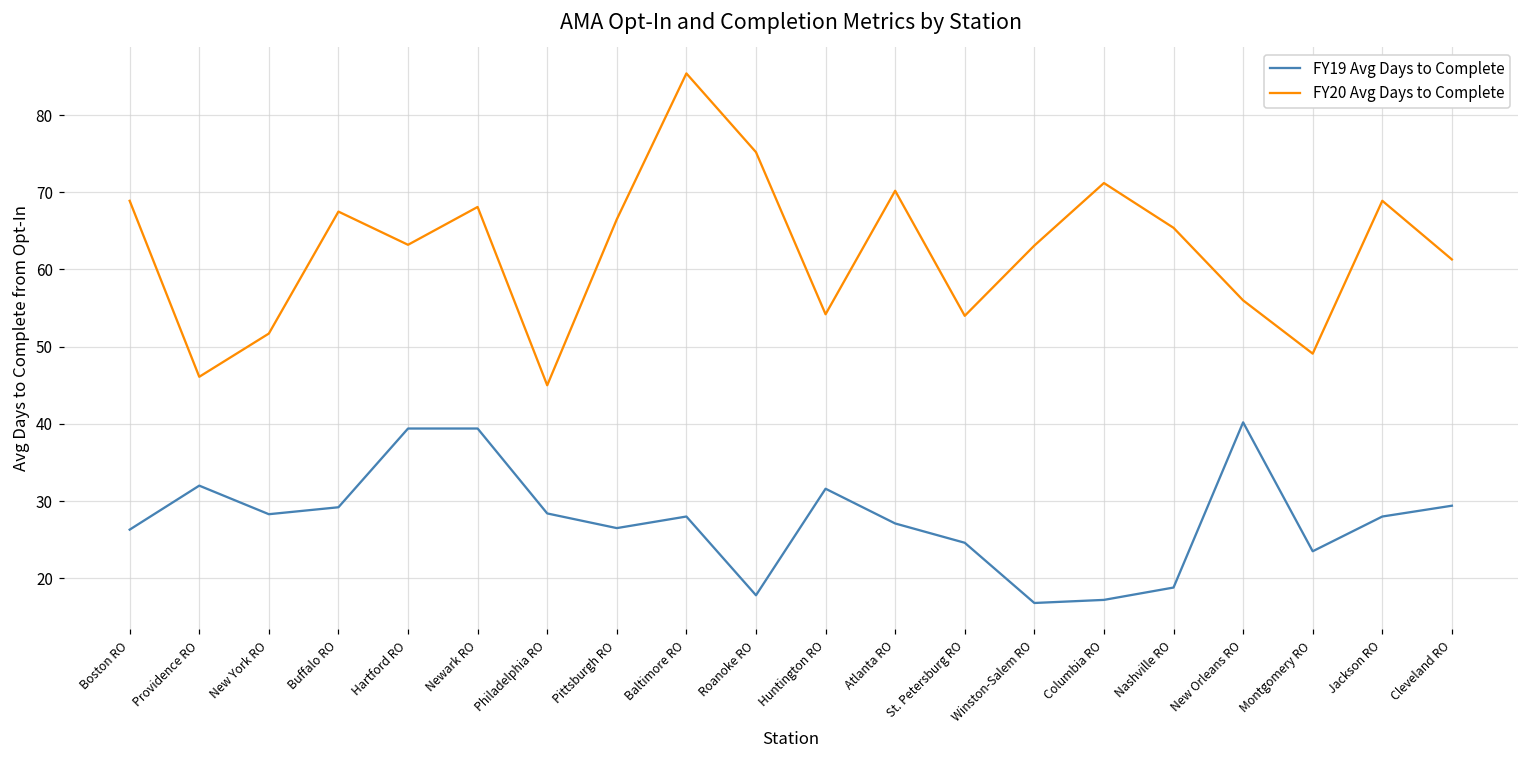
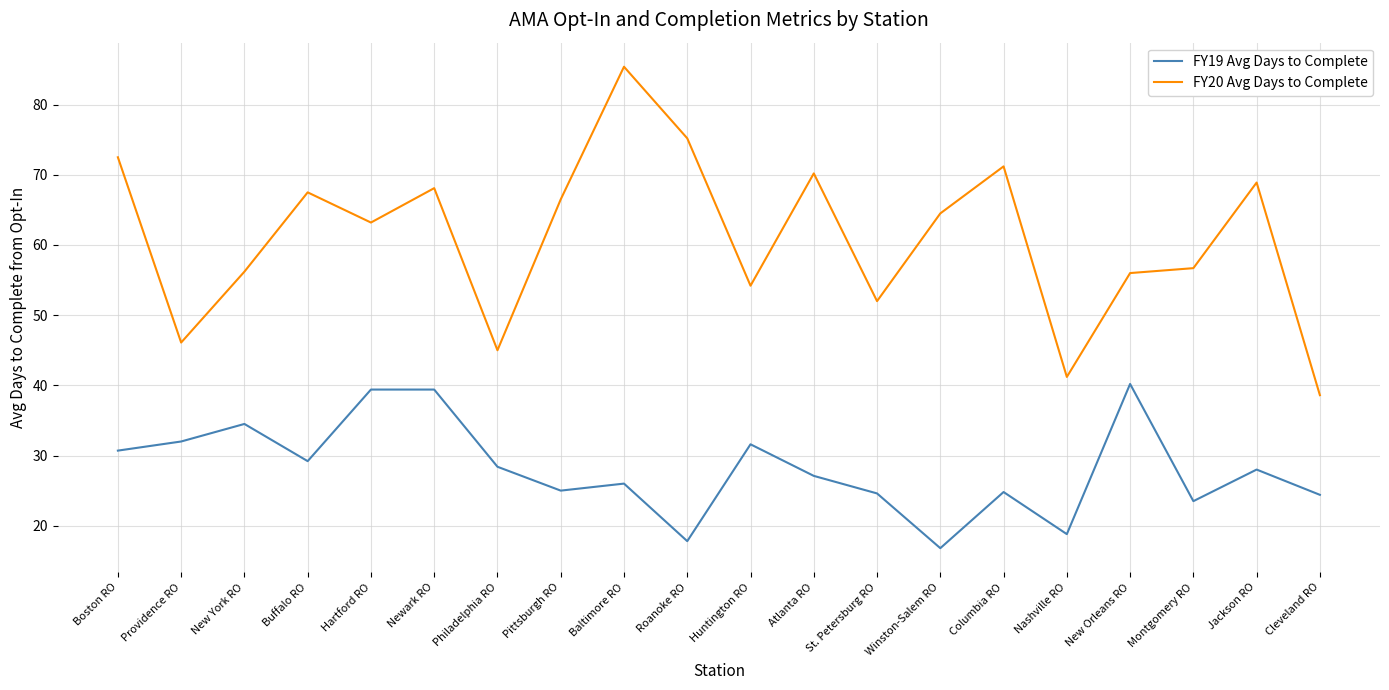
  {
    "FY19 Avg Days to Complete": {
-     "Boston RO": 26,
+     "Boston RO": 31,
      "Providence RO": 32,
-     "New York RO": 28,
+     "New York RO": 35,
      "Buffalo RO": 29,
      "Hartford RO": 39,
      "Newark RO": 39,
      "Philadelphia RO": 28,
-     "Pittsburgh RO": 27,
-     "Baltimore RO": 28,
+     "Pittsburgh RO": 25,
+     "Baltimore RO": 26,
      "Roanoke RO": 18,
      "Huntington RO": 32,
      "Atlanta RO": 27,
      "St. Petersburg RO": 25,
      "Winston-Salem RO": 17,
-     "Columbia RO": 17,
+     "Columbia RO": 25,
      "Nashville RO": 19,
      "New Orleans RO": 40,
      "Montgomery RO": 24,
      "Jackson RO": 28,
-     "Cleveland RO": 29
+     "Cleveland RO": 24
    },
    "FY20 Avg Days to Complete": {
-     "Boston RO": 69,
+     "Boston RO": 73,
      "Providence RO": 46,
-     "New York RO": 52,
+     "New York RO": 56,
      "Buffalo RO": 68,
      "Hartford RO": 63,
      "Newark RO": 68,
      "Philadelphia RO": 45,
      "Pittsburgh RO": 67,
      "Baltimore RO": 85,
      "Roanoke RO": 75,
      "Huntington RO": 54,
      "Atlanta RO": 70,
-     "St. Petersburg RO": 54,
-     "Winston-Salem RO": 63,
+     "St. Petersburg RO": 52,
+     "Winston-Salem RO": 65,
      "Columbia RO": 71,
-     "Nashville RO": 65,
+     "Nashville RO": 41,
      "New Orleans RO": 56,
-     "Montgomery RO": 49,
+     "Montgomery RO": 57,
      "Jackson RO": 69,
-     "Cleveland RO": 61
+     "Cleveland RO": 39
    }
  }
